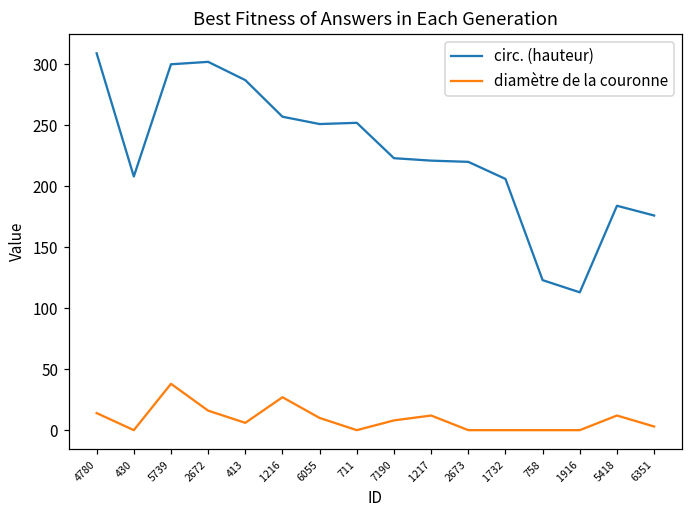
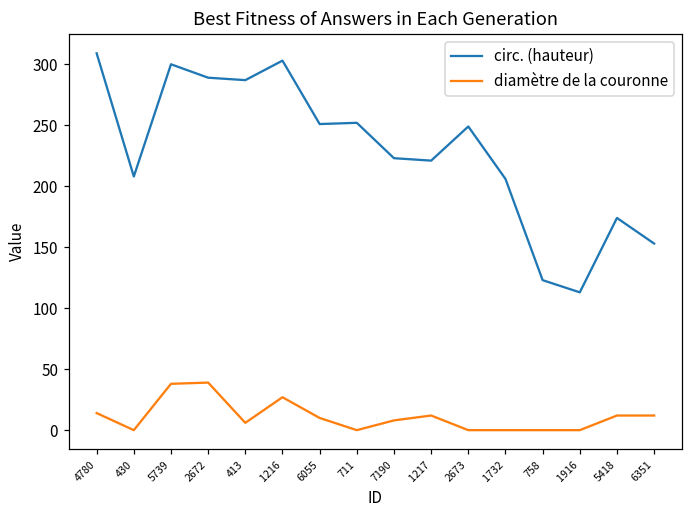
  {
    "circ. (hauteur)": {
      "4780": 309,
      "430": 208,
      "5739": 300,
-     "2672": 302,
+     "2672": 289,
      "413": 287,
-     "1216": 257,
+     "1216": 303,
      "6055": 251,
      "711": 252,
      "7190": 223,
      "1217": 221,
-     "2673": 220,
+     "2673": 249,
      "1732": 206,
      "758": 123,
      "1916": 113,
-     "5418": 184,
-     "6351": 176
+     "5418": 174,
+     "6351": 153
    },
    "diamètre de la couronne": {
      "4780": 14,
      "430": 0,
      "5739": 38,
-     "2672": 16,
+     "2672": 39,
      "413": 6,
      "1216": 27,
      "6055": 10,
      "711": 0,
      "7190": 8,
      "1217": 12,
      "2673": 0,
      "1732": 0,
      "758": 0,
      "1916": 0,
      "5418": 12,
-     "6351": 3
+     "6351": 12
    }
  }
